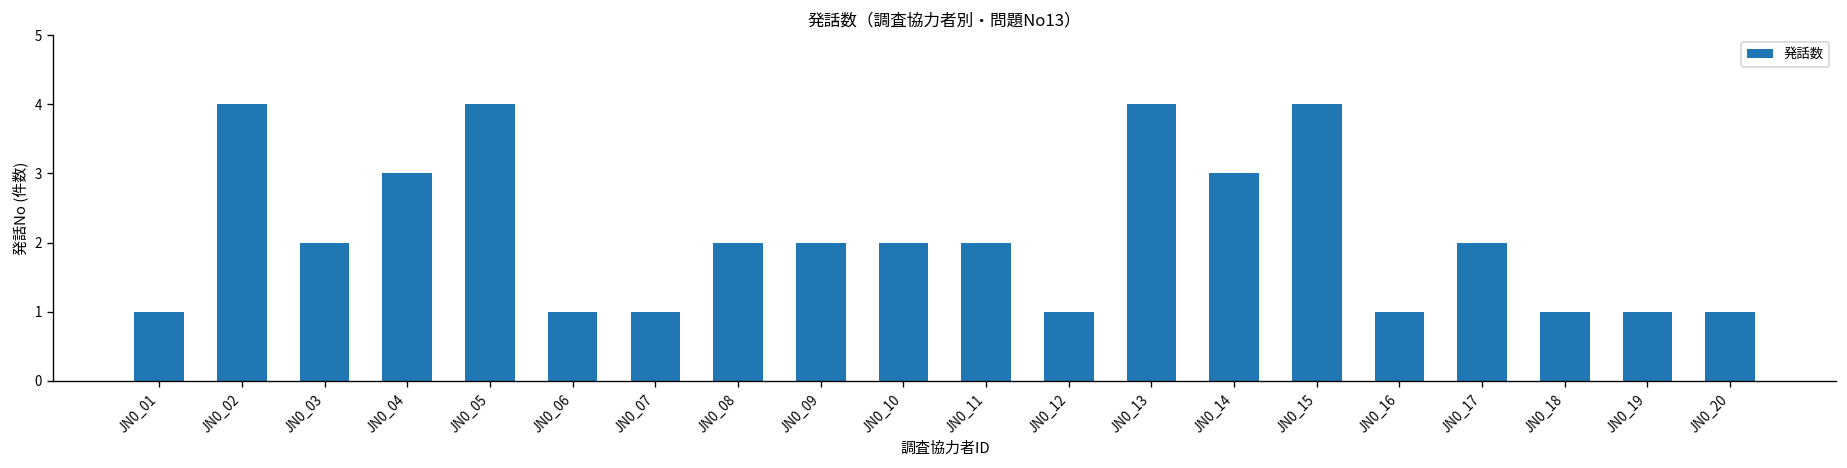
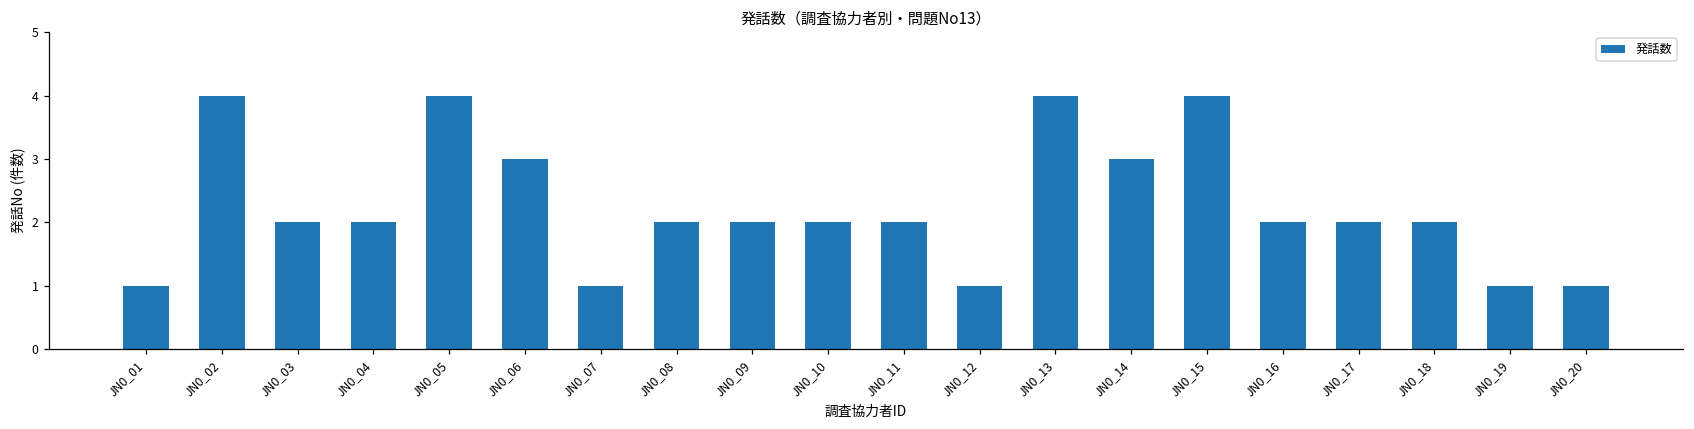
  {
    "JN0_01": 1,
    "JN0_02": 4,
    "JN0_03": 2,
-   "JN0_04": 3,
+   "JN0_04": 2,
    "JN0_05": 4,
-   "JN0_06": 1,
+   "JN0_06": 3,
    "JN0_07": 1,
    "JN0_08": 2,
    "JN0_09": 2,
    "JN0_10": 2,
    "JN0_11": 2,
    "JN0_12": 1,
    "JN0_13": 4,
    "JN0_14": 3,
    "JN0_15": 4,
-   "JN0_16": 1,
+   "JN0_16": 2,
    "JN0_17": 2,
-   "JN0_18": 1,
+   "JN0_18": 2,
    "JN0_19": 1,
    "JN0_20": 1
  }
